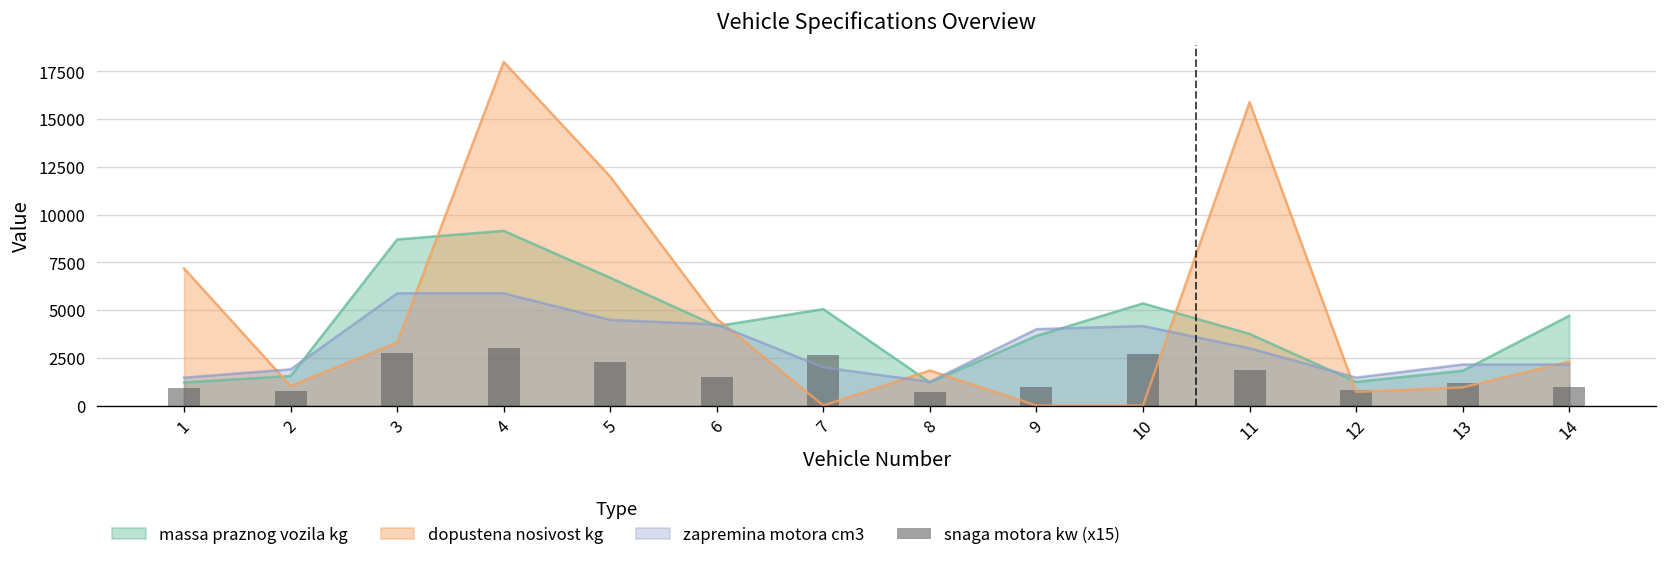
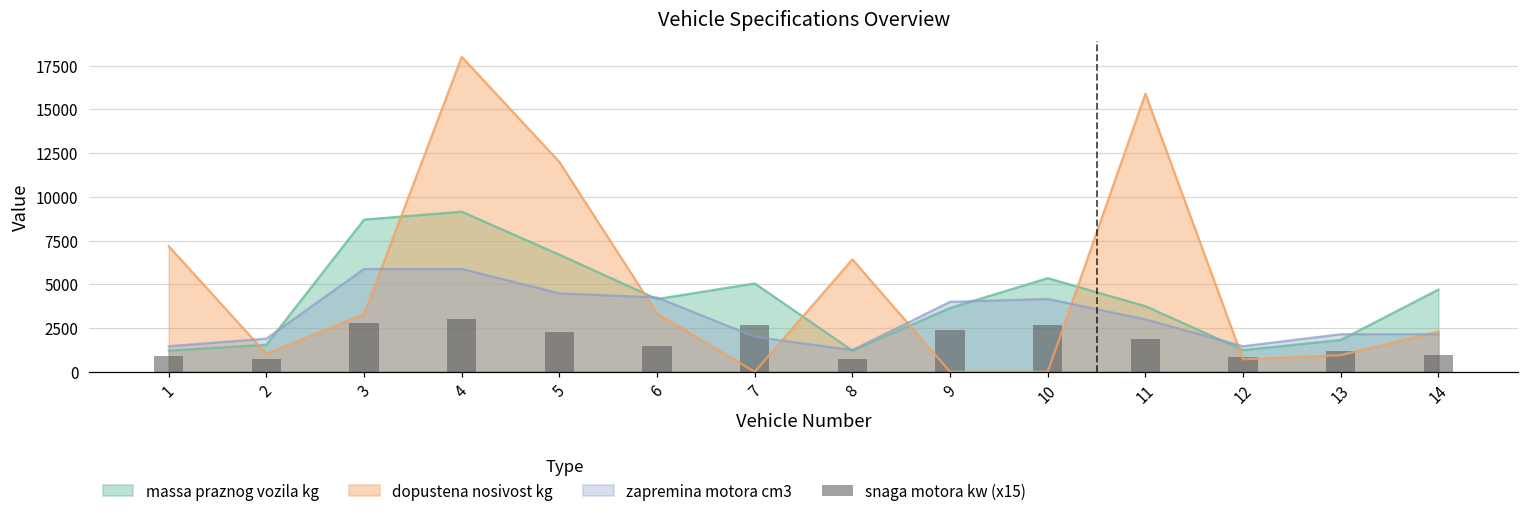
  {
    "snaga motora kw (x15)": {
      "1": 900,
      "2": 800,
      "3": 2800,
      "4": 3000,
      "5": 2300,
      "6": 1500,
      "7": 2700,
      "8": 700,
-     "9": 1000,
+     "9": 2400,
      "10": 2700,
      "11": 1900,
      "12": 800,
      "13": 1200,
      "14": 900
    },
    "dopustena nosivost kg": {
      "1": 7200,
      "2": 1000,
      "3": 3300,
      "4": 18000,
      "5": 12000,
-     "6": 4500,
+     "6": 3300,
      "7": 0,
-     "8": 1800,
+     "8": 6400,
      "9": 0,
      "10": 0,
      "11": 15900,
      "12": 700,
      "13": 1000
    }
  }
